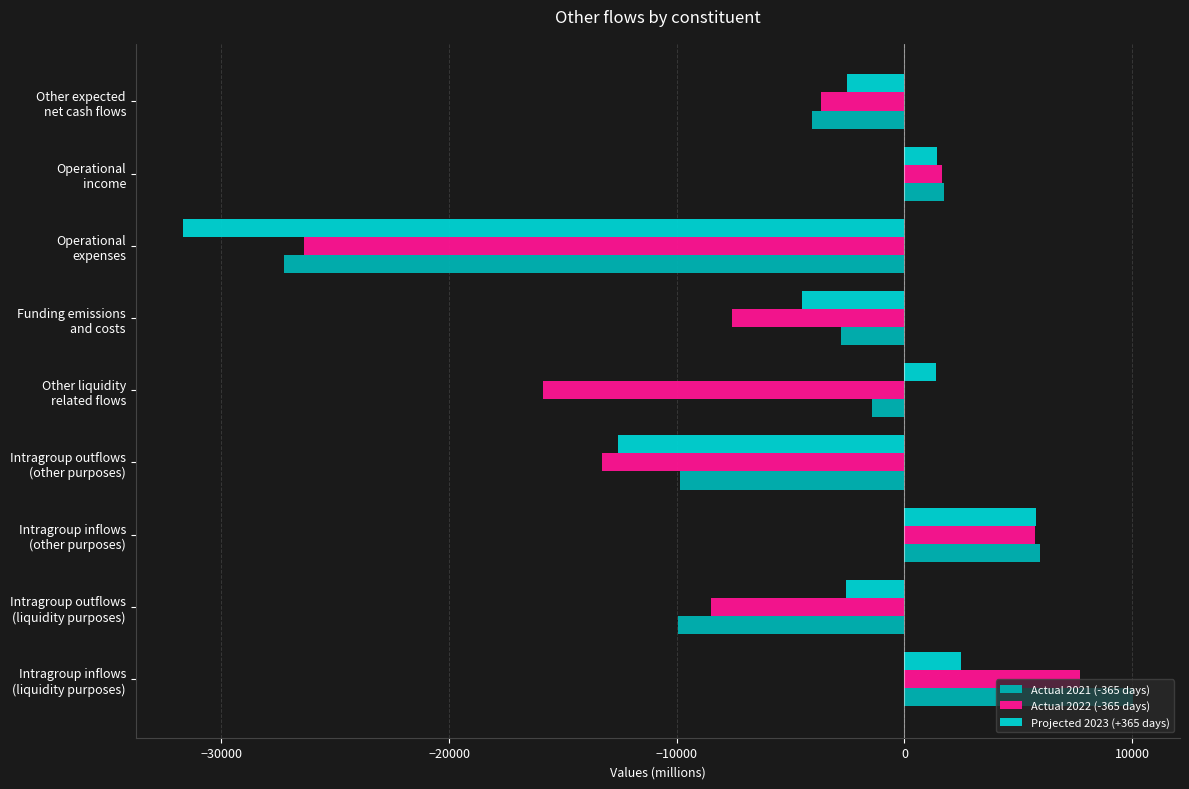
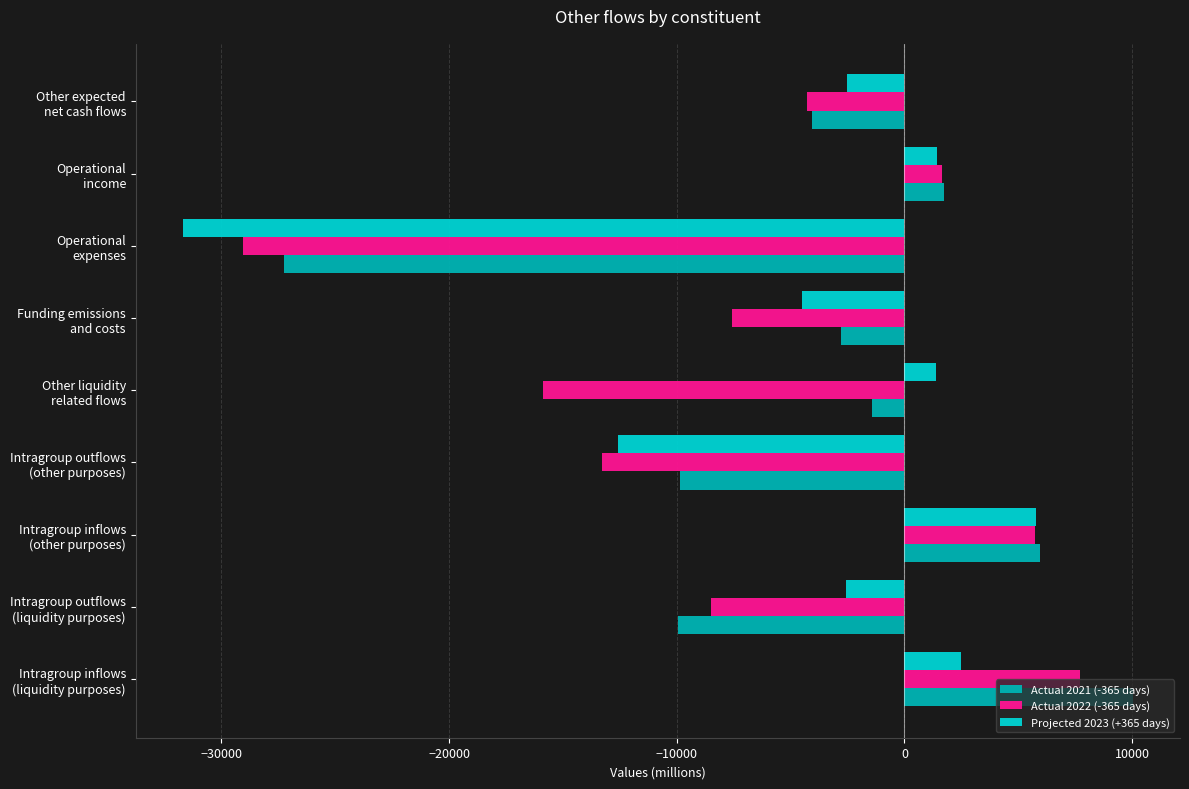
  {
    "Actual 2022 (-365 days)": {
-     "Other expected net cash flows": -3700,
+     "Other expected net cash flows": -4300,
      "Operational income": 1600,
-     "Operational expenses": -26400,
+     "Operational expenses": -29100,
      "Funding emissions and costs": -7600,
      "Other liquidity related flows": -15900,
      "Intragroup outflows (other purposes)": -13300,
      "Intragroup inflows (other purposes)": 5700,
      "Intragroup outflows (liquidity purposes)": -8500,
      "Intragroup inflows (liquidity purposes)": 7700
    }
  }
